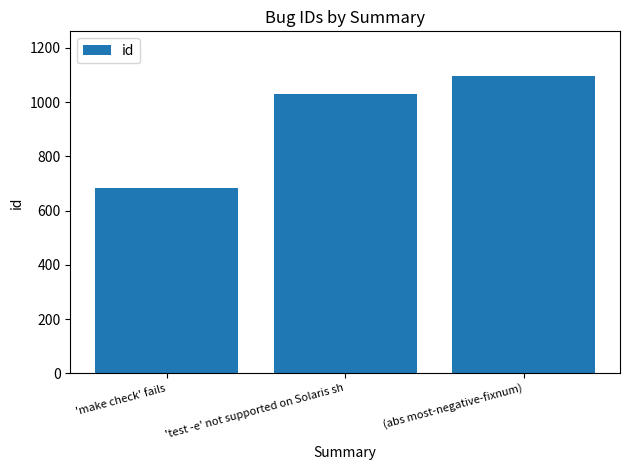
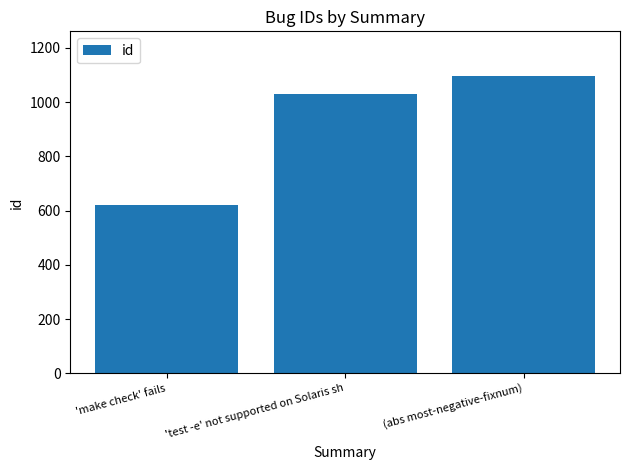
  {
-   "'make check' fails": 680,
+   "'make check' fails": 620,
    "'test -e' not supported on Solaris sh": 1030,
    "(abs most-negative-fixnum)": 1100
  }
